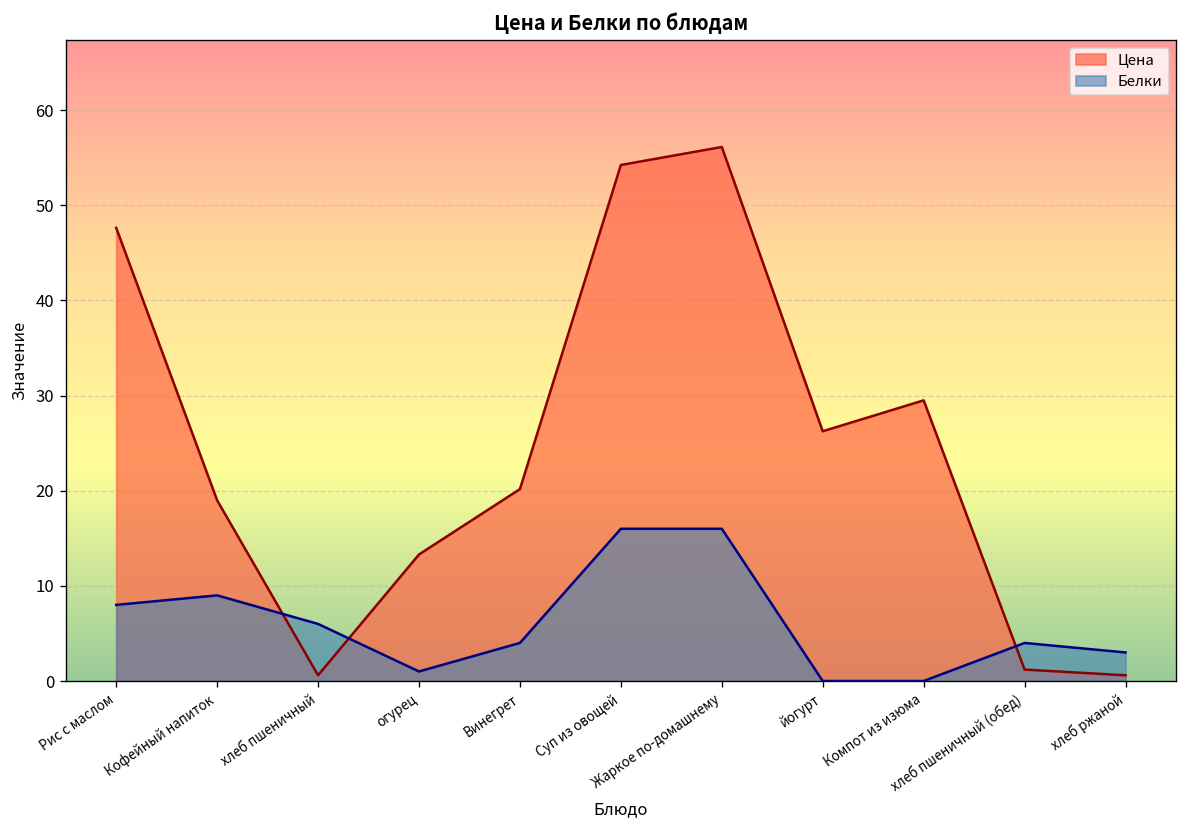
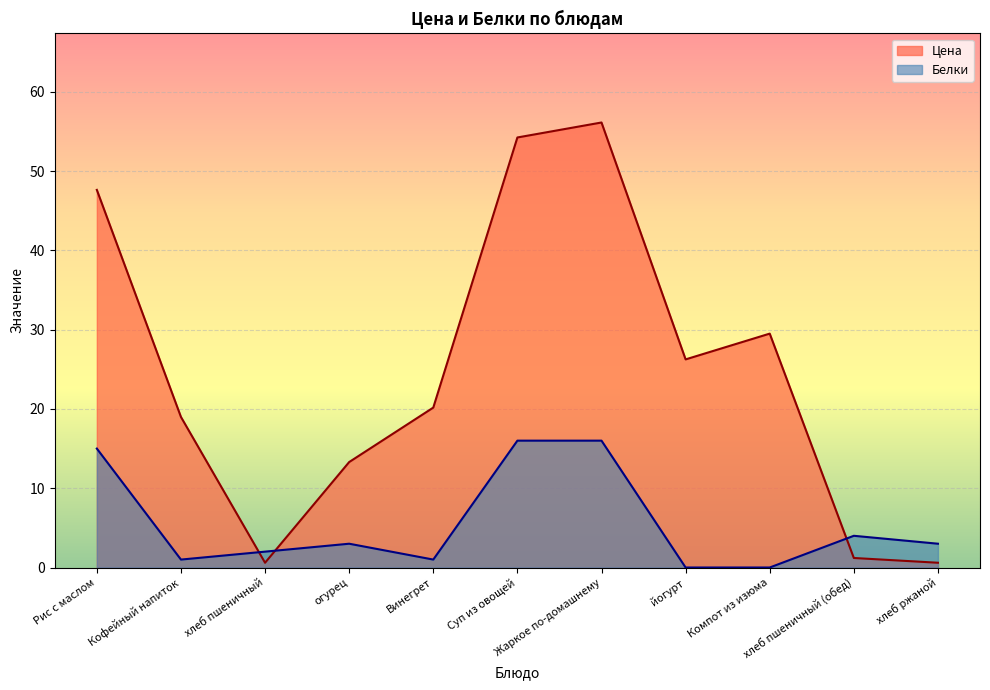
  {
    "Цена": {
      "Рис с маслом": 48,
      "Кофейный напиток": 19,
      "хлеб пшеничный": 1,
      "огурец": 13,
      "Винегрет": 20,
      "Суп из овощей": 54,
      "Жаркое по-домашнему": 56,
      "йогурт": 26,
      "Компот из изюма": 30,
      "хлеб пшеничный (обед)": 1,
      "хлеб ржаной": 1
    },
    "Белки": {
-     "Рис с маслом": 8,
-     "Кофейный напиток": 9,
-     "хлеб пшеничный": 6,
-     "огурец": 1,
-     "Винегрет": 4,
+     "Рис с маслом": 15,
+     "Кофейный напиток": 1,
+     "хлеб пшеничный": 2,
+     "огурец": 3,
+     "Винегрет": 1,
      "Суп из овощей": 16,
      "Жаркое по-домашнему": 16,
      "йогурт": 0,
      "Компот из изюма": 0,
      "хлеб пшеничный (обед)": 4,
      "хлеб ржаной": 3
    }
  }
